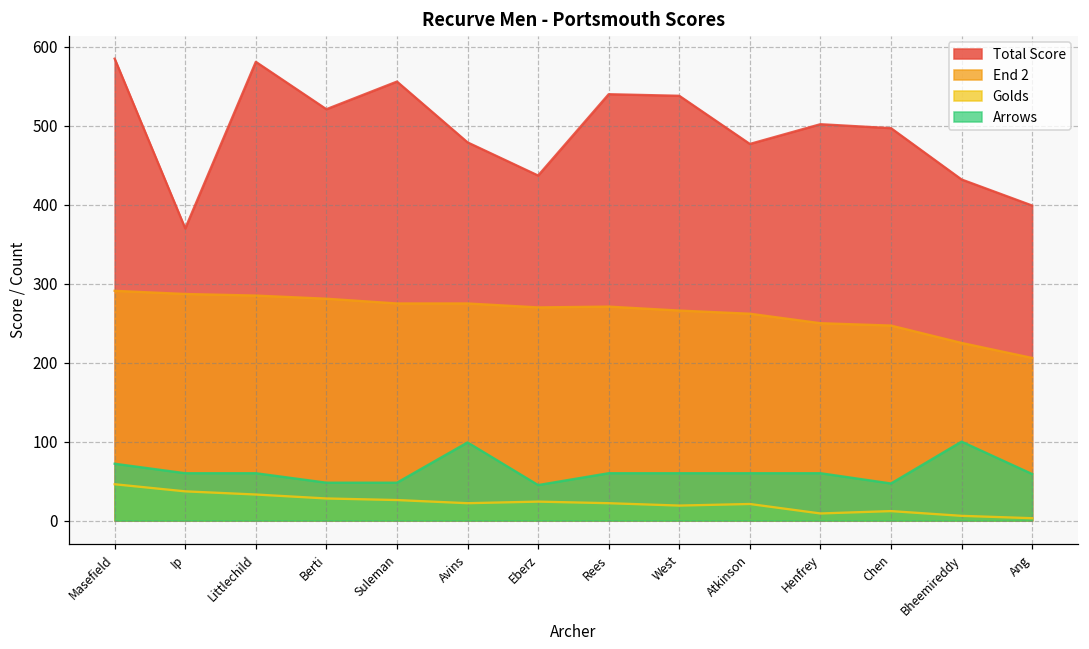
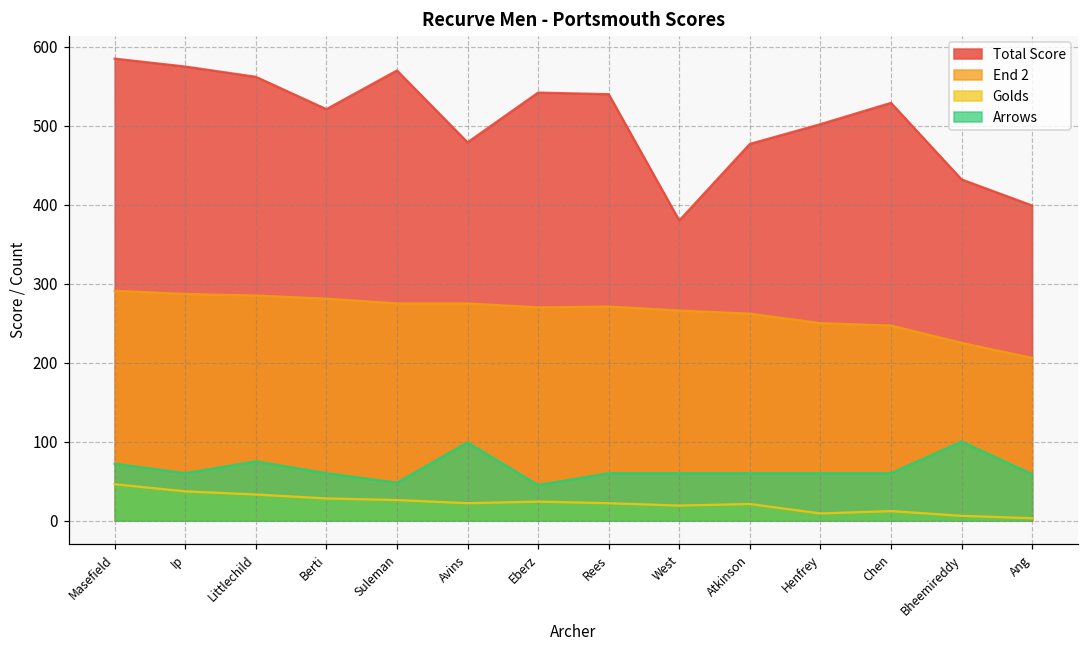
  {
    "Total Score": {
      "Masefield": 590,
-     "Ip": 370,
-     "Littlechild": 580,
+     "Ip": 580,
+     "Littlechild": 560,
      "Berti": 520,
-     "Suleman": 560,
+     "Suleman": 570,
      "Avins": 480,
-     "Eberz": 440,
+     "Eberz": 540,
      "Rees": 540,
-     "West": 540,
+     "West": 380,
      "Atkinson": 480,
      "Henfrey": 500,
-     "Chen": 500,
+     "Chen": 530,
      "Bheemireddy": 430,
      "Ang": 400
    },
    "Arrows": {
      "Masefield": 70,
      "Ip": 60,
-     "Littlechild": 60,
-     "Berti": 50,
+     "Littlechild": 80,
+     "Berti": 60,
      "Suleman": 50,
      "Avins": 100,
      "Eberz": 50,
      "Rees": 60,
      "West": 60,
      "Atkinson": 60,
      "Henfrey": 60,
-     "Chen": 50,
+     "Chen": 60,
      "Bheemireddy": 100,
      "Ang": 60
    }
  }
